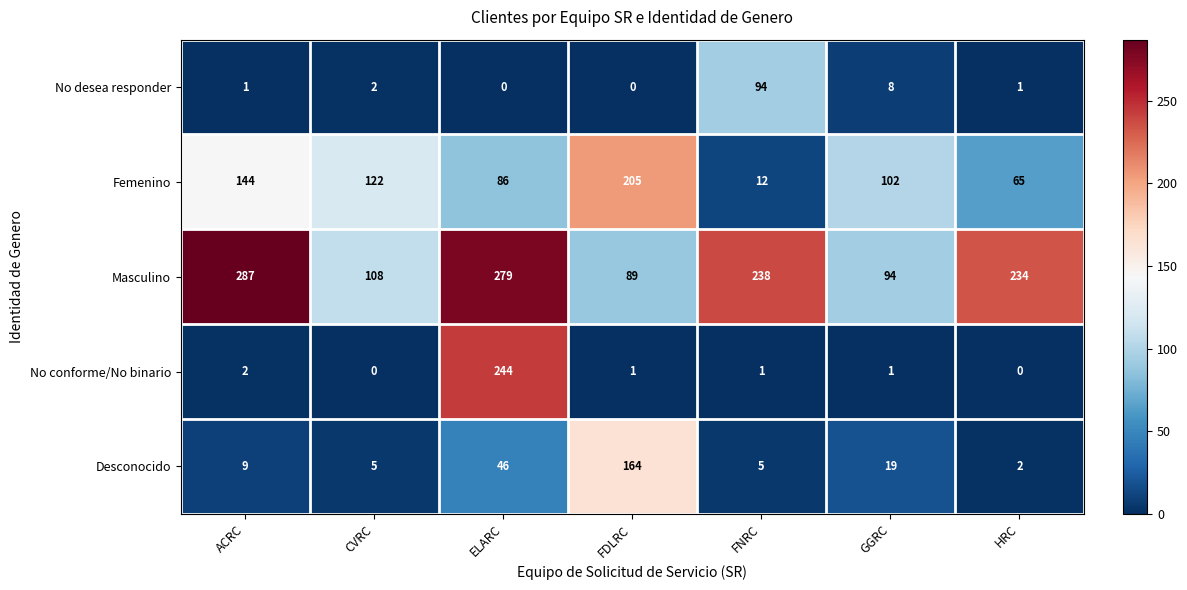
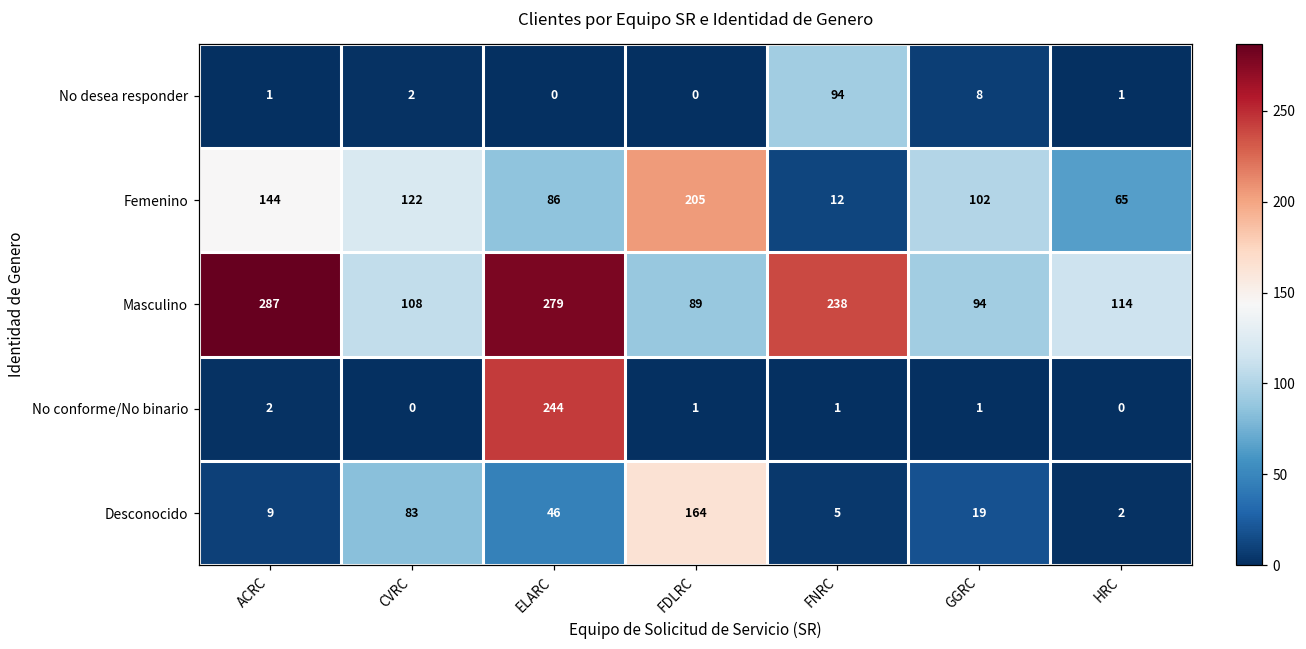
  {
    "No desea responder": {
      "ACRC": 1,
      "CVRC": 2,
      "ELARC": 0,
      "FDLRC": 0,
      "FNRC": 94,
      "GGRC": 8,
      "HRC": 1
    },
    "Femenino": {
      "ACRC": 144,
      "CVRC": 122,
      "ELARC": 86,
      "FDLRC": 205,
      "FNRC": 12,
      "GGRC": 102,
      "HRC": 65
    },
    "Masculino": {
      "ACRC": 287,
      "CVRC": 108,
      "ELARC": 279,
      "FDLRC": 89,
      "FNRC": 238,
      "GGRC": 94,
-     "HRC": 234
+     "HRC": 114
    },
    "No conforme/No binario": {
      "ACRC": 2,
      "CVRC": 0,
      "ELARC": 244,
      "FDLRC": 1,
      "FNRC": 1,
      "GGRC": 1,
      "HRC": 0
    },
    "Desconocido": {
      "ACRC": 9,
-     "CVRC": 5,
+     "CVRC": 83,
      "ELARC": 46,
      "FDLRC": 164,
      "FNRC": 5,
      "GGRC": 19,
      "HRC": 2
    }
  }
